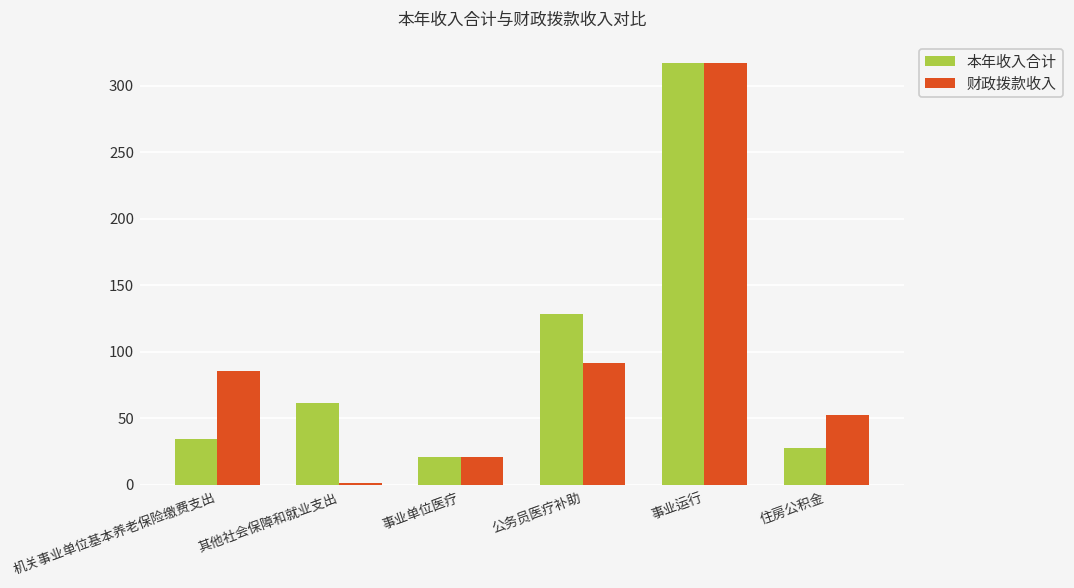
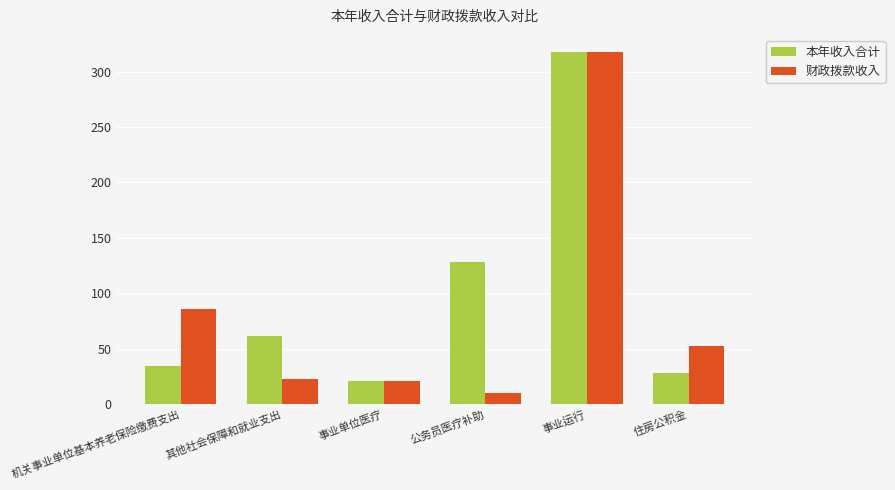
  {
    "本年收入合计": {
      "机关事业单位基本养老保险缴费支出": 35,
      "其他社会保障和就业支出": 61,
      "事业单位医疗": 21,
      "公务员医疗补助": 128,
      "事业运行": 317,
      "住房公积金": 28
    },
    "财政拨款收入": {
      "机关事业单位基本养老保险缴费支出": 86,
-     "其他社会保障和就业支出": 1,
+     "其他社会保障和就业支出": 22,
      "事业单位医疗": 21,
-     "公务员医疗补助": 91,
+     "公务员医疗补助": 10,
      "事业运行": 317,
      "住房公积金": 53
    }
  }
